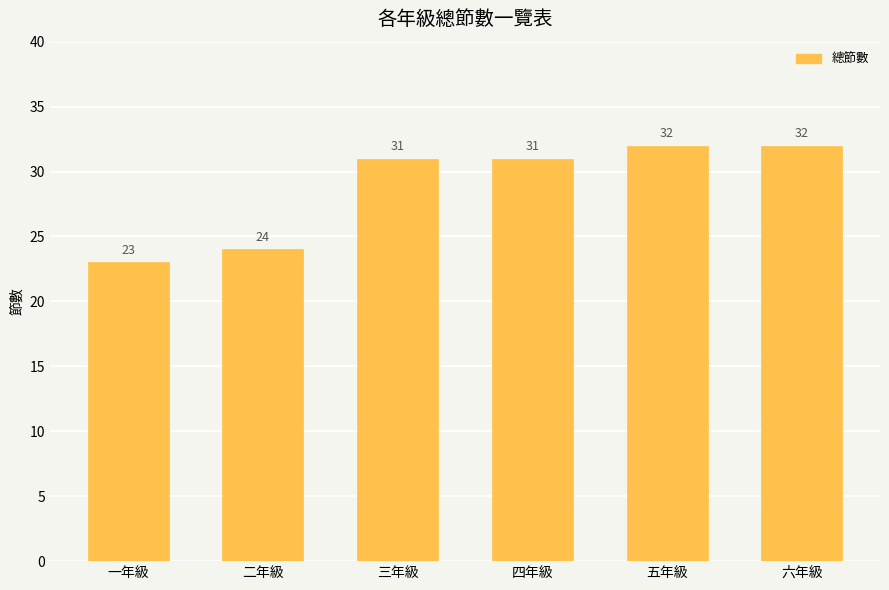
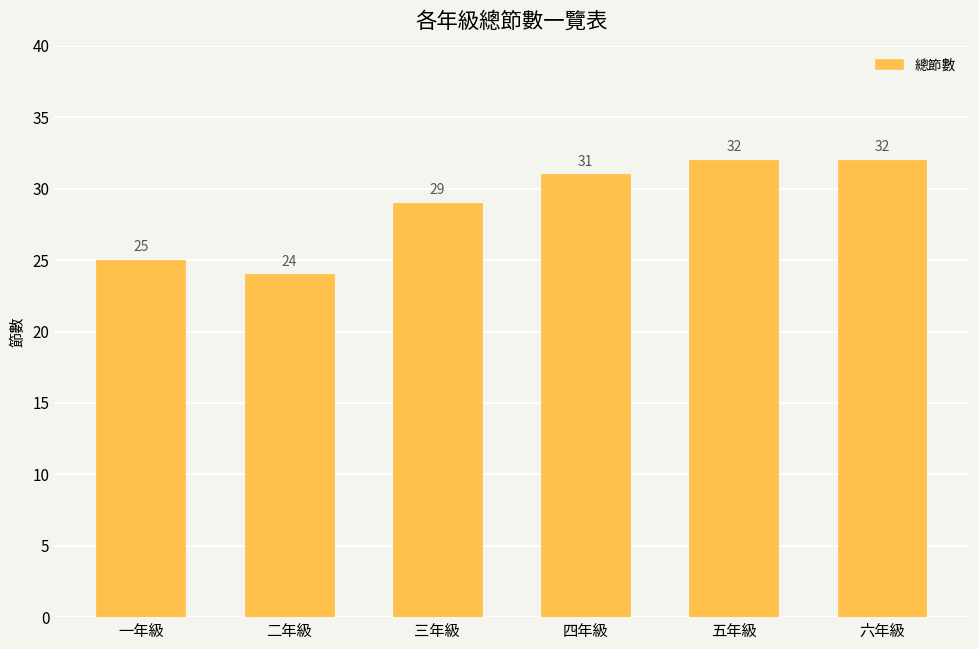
  {
-   "一年級": 23,
+   "一年級": 25,
    "二年級": 24,
-   "三年級": 31,
+   "三年級": 29,
    "四年級": 31,
    "五年級": 32,
    "六年級": 32
  }
